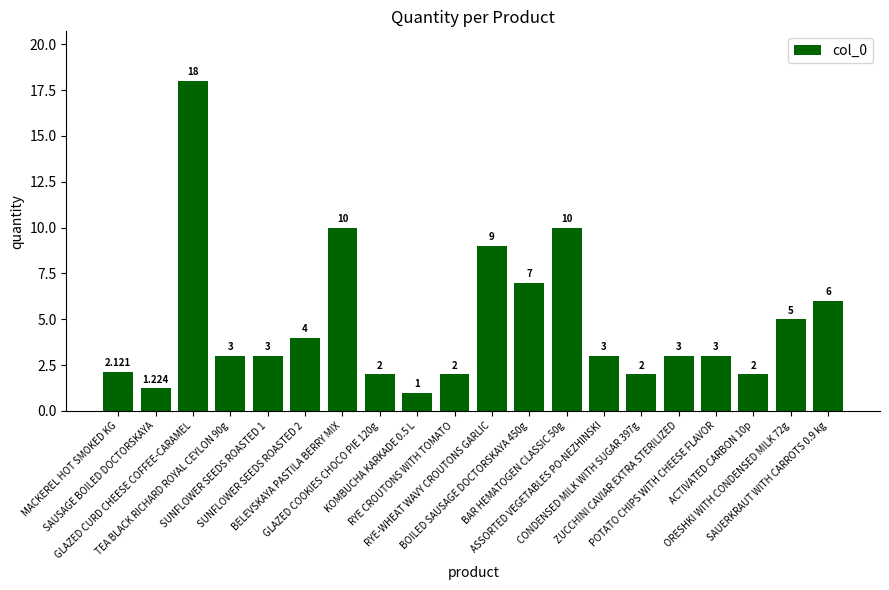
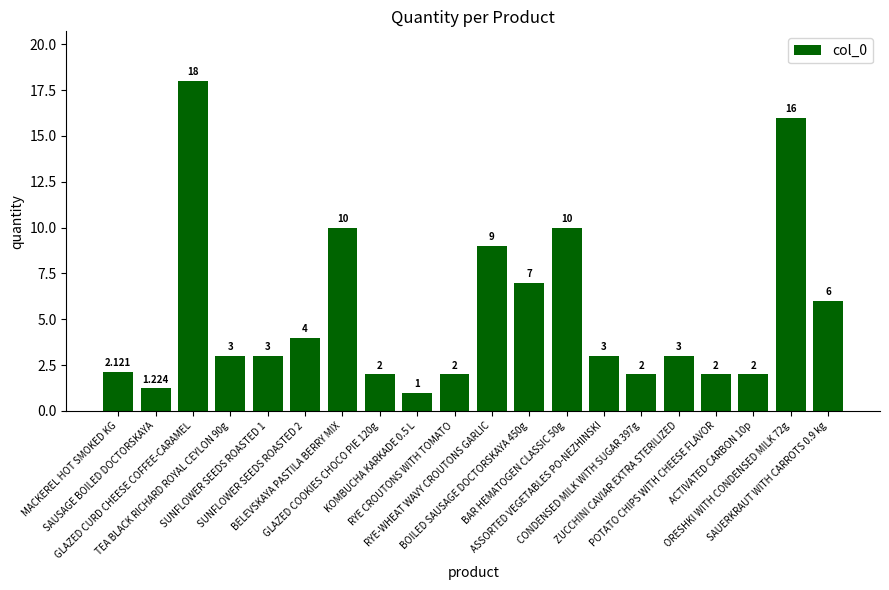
  {
    "MACKEREL HOT SMOKED KG": 2.121,
    "SAUSAGE BOILED DOCTORSKAYA": 1.224,
    "GLAZED CURD CHEESE COFFEE-CARAMEL": 18,
    "TEA BLACK RICHARD ROYAL CEYLON 90g": 3,
    "SUNFLOWER SEEDS ROASTED 1": 3,
    "SUNFLOWER SEEDS ROASTED 2": 4,
    "BELEVSKAYA PASTILA BERRY MIX": 10,
    "GLAZED COOKIES CHOCO PIE 120g": 2,
    "KOMBUCHA KARKADE 0.5 L": 1,
    "RYE CROUTONS WITH TOMATO": 2,
    "RYE-WHEAT WAVY CROUTONS GARLIC": 9,
    "BOILED SAUSAGE DOCTORSKAYA 450g": 7,
    "BAR HEMATOGEN CLASSIC 50g": 10,
    "ASSORTED VEGETABLES PO-NEZHINSKI": 3,
    "CONDENSED MILK WITH SUGAR 397g": 2,
    "ZUCCHINI CAVIAR EXTRA STERILIZED": 3,
-   "POTATO CHIPS WITH CHEESE FLAVOR": 3,
+   "POTATO CHIPS WITH CHEESE FLAVOR": 2,
    "ACTIVATED CARBON 10p": 2,
-   "ORESHKI WITH CONDENSED MILK 72g": 5,
+   "ORESHKI WITH CONDENSED MILK 72g": 16,
    "SAUERKRAUT WITH CARROTS 0.9 kg": 6
  }
